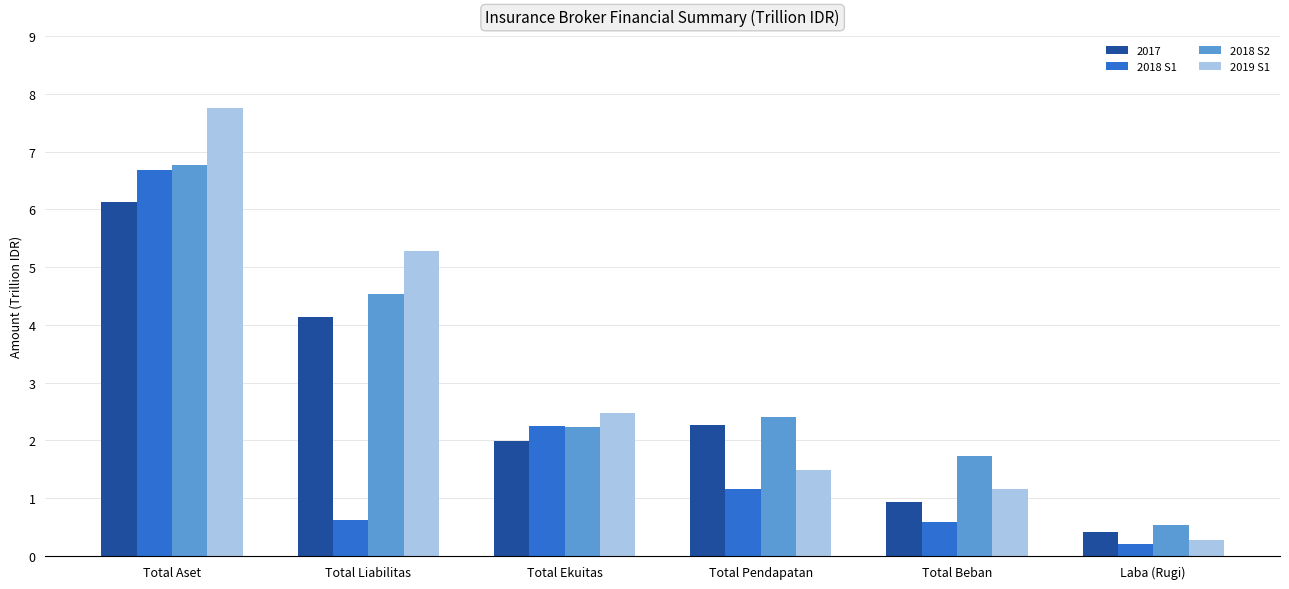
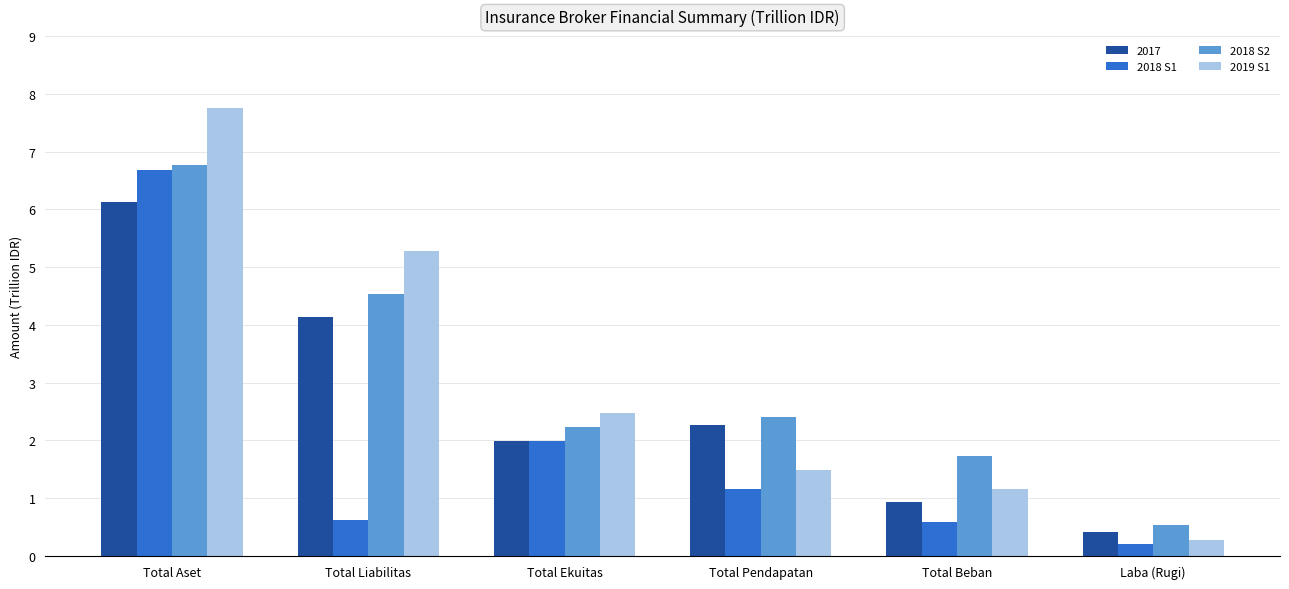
  {
    "2017": {
      "Total Aset": 6.1,
      "Total Liabilitas": 4.1,
      "Total Ekuitas": 2.0,
      "Total Pendapatan": 2.3,
      "Total Beban": 0.9,
      "Laba (Rugi)": 0.4
    },
    "2018 S1": {
      "Total Aset": 6.7,
      "Total Liabilitas": 0.6,
-     "Total Ekuitas": 2.2,
+     "Total Ekuitas": 2.0,
      "Total Pendapatan": 1.2,
      "Total Beban": 0.6,
      "Laba (Rugi)": 0.2
    },
    "2018 S2": {
      "Total Aset": 6.8,
      "Total Liabilitas": 4.5,
      "Total Ekuitas": 2.2,
      "Total Pendapatan": 2.4,
      "Total Beban": 1.7,
      "Laba (Rugi)": 0.5
    },
    "2019 S1": {
      "Total Aset": 7.8,
      "Total Liabilitas": 5.3,
      "Total Ekuitas": 2.5,
      "Total Pendapatan": 1.5,
      "Total Beban": 1.2,
      "Laba (Rugi)": 0.3
    }
  }
